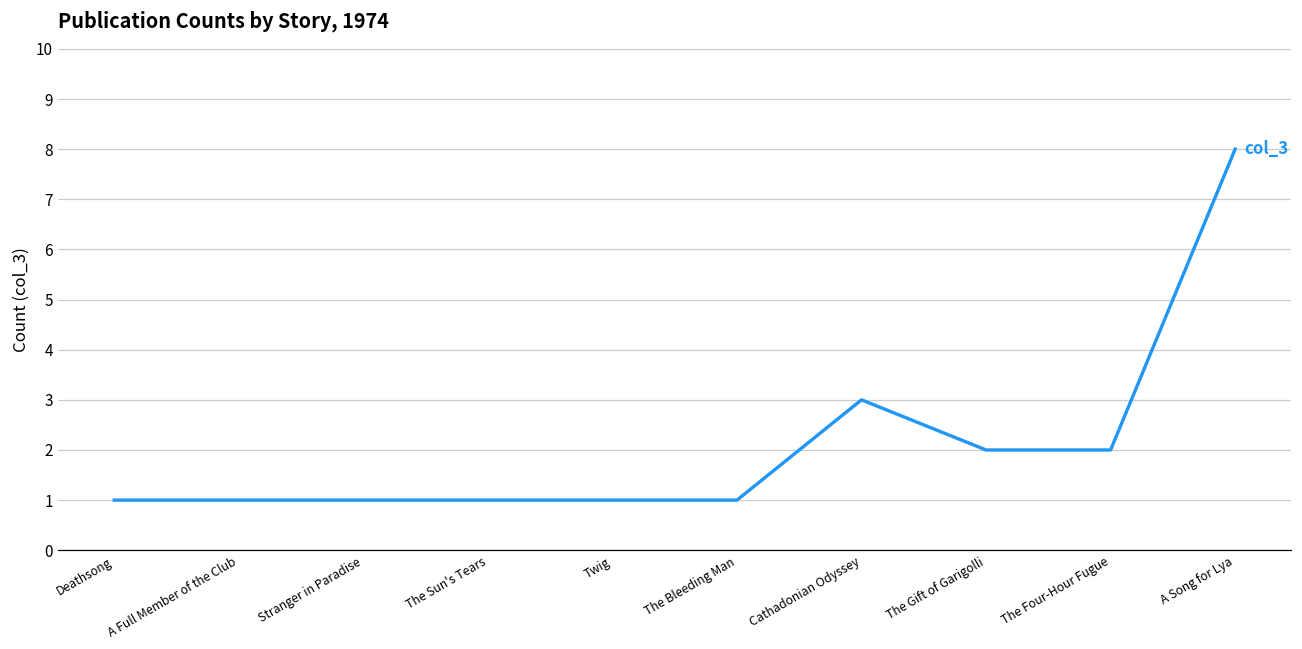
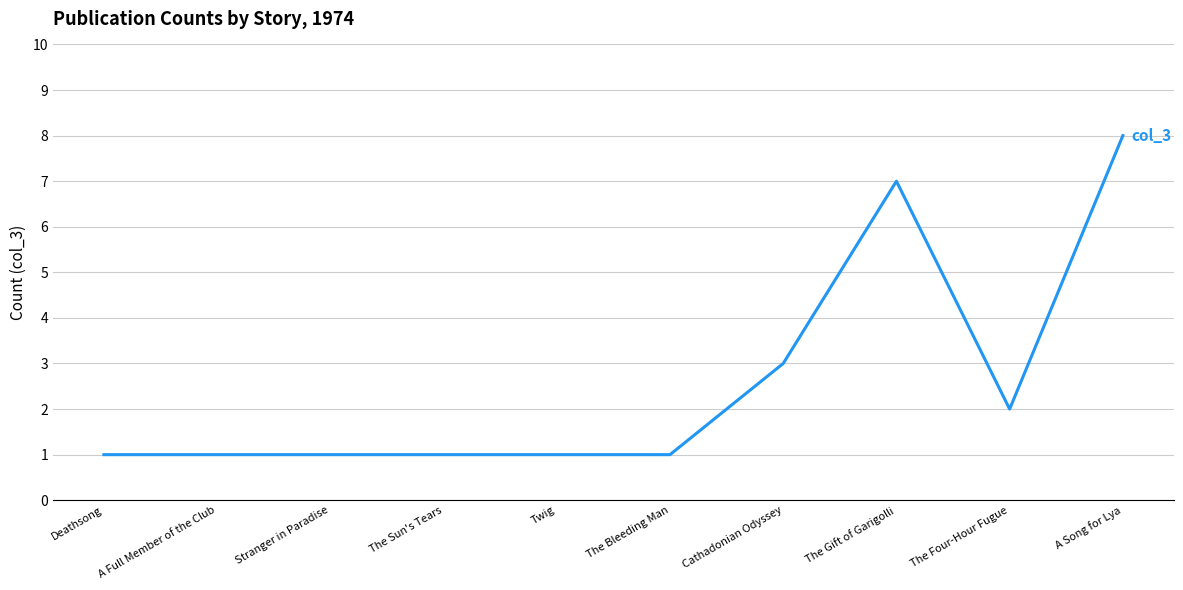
  {
    "Deathsong": 1,
    "A Full Member of the Club": 1,
    "Stranger in Paradise": 1,
    "The Sun's Tears": 1,
    "Twig": 1,
    "The Bleeding Man": 1,
    "Cathadonian Odyssey": 3,
-   "The Gift of Garigolli": 2,
+   "The Gift of Garigolli": 7,
    "The Four-Hour Fugue": 2
  }
